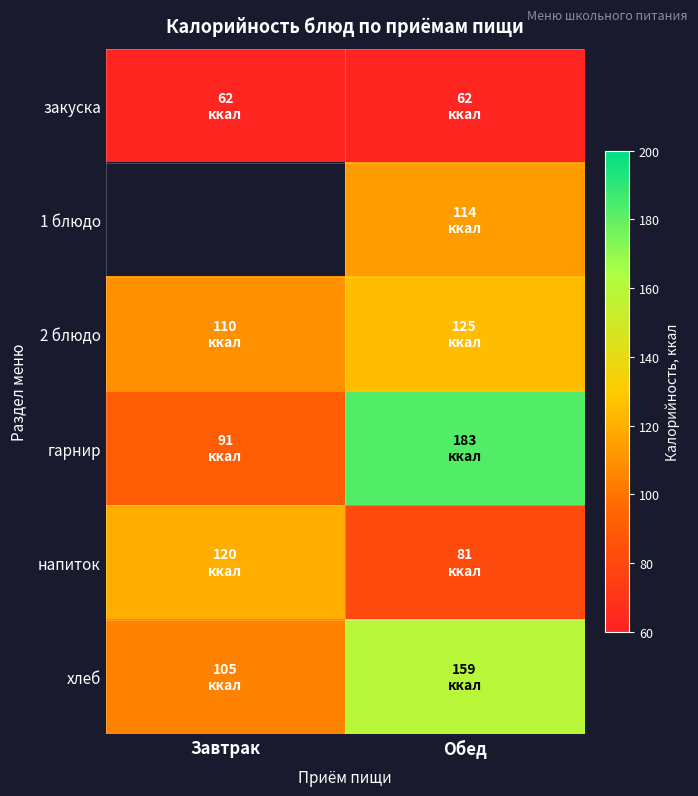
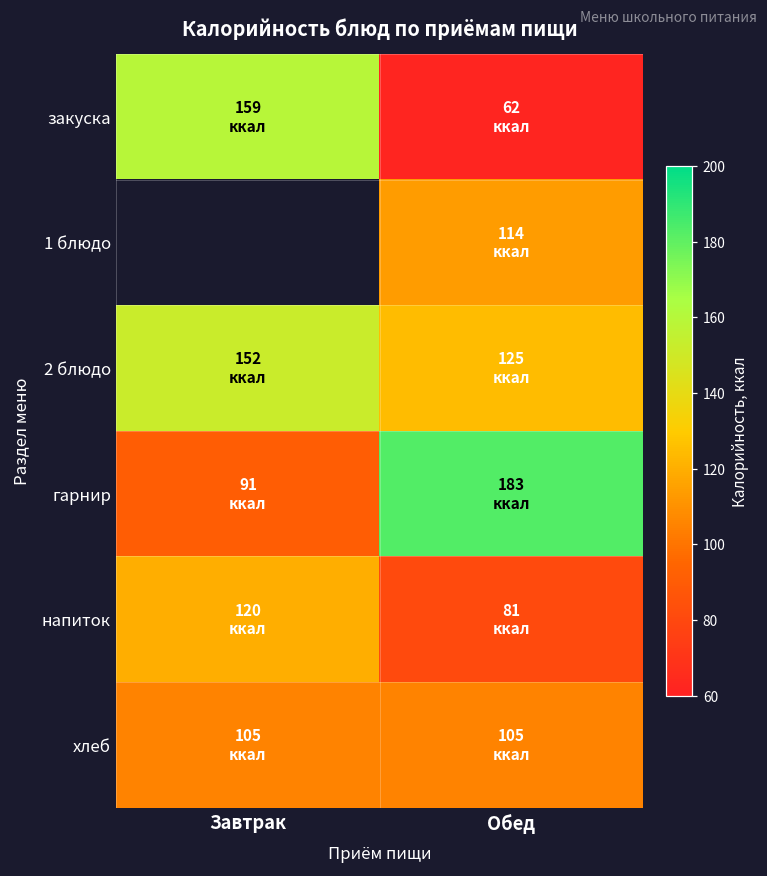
  {
    "закуска": {
-     "Завтрак": 62,
+     "Завтрак": 159,
      "Обед": 62
    },
    "1 блюдо": {
      "Обед": 114
    },
    "2 блюдо": {
-     "Завтрак": 110,
+     "Завтрак": 152,
      "Обед": 125
    },
    "гарнир": {
      "Завтрак": 91,
      "Обед": 183
    },
    "напиток": {
      "Завтрак": 120,
      "Обед": 81
    },
    "хлеб": {
      "Завтрак": 105,
-     "Обед": 159
+     "Обед": 105
    }
  }
